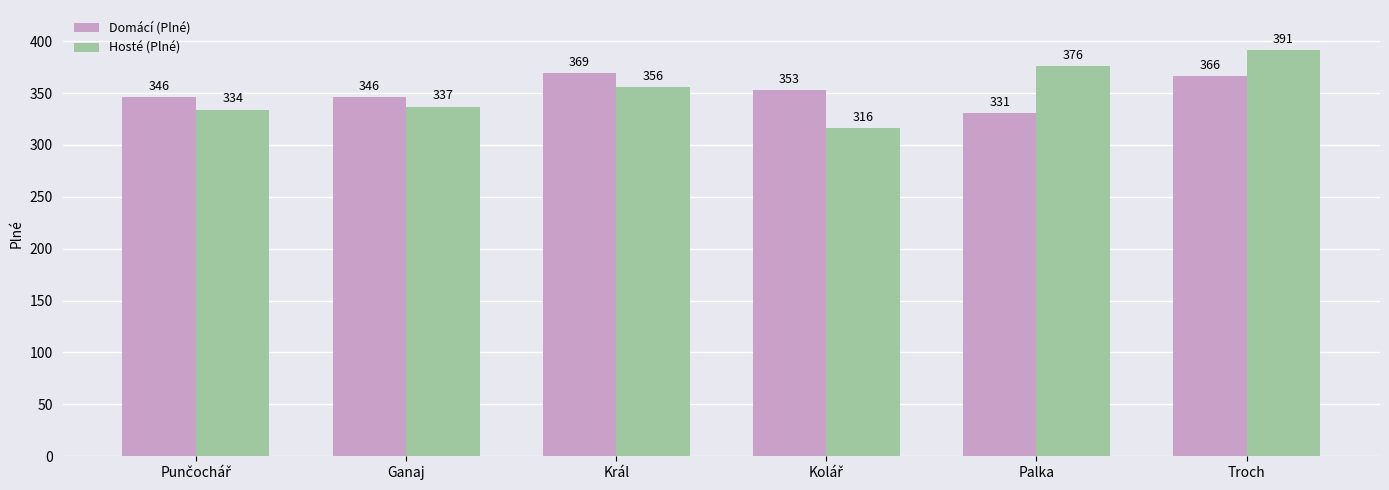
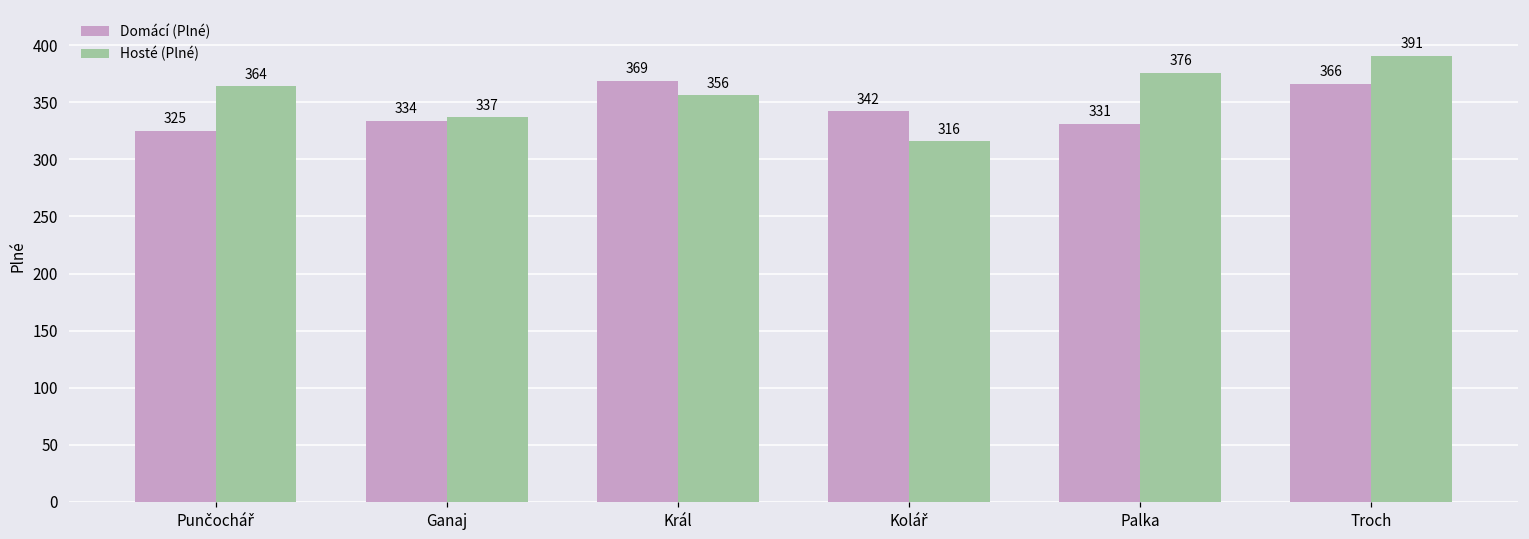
  {
    "Domácí (Plné)": {
-     "Punčochář": 346,
-     "Ganaj": 346,
+     "Punčochář": 325,
+     "Ganaj": 334,
      "Král": 369,
-     "Kolář": 353,
+     "Kolář": 342,
      "Palka": 331,
      "Troch": 366
    },
    "Hosté (Plné)": {
-     "Punčochář": 334,
+     "Punčochář": 364,
      "Ganaj": 337,
      "Král": 356,
      "Kolář": 316,
      "Palka": 376,
      "Troch": 391
    }
  }
